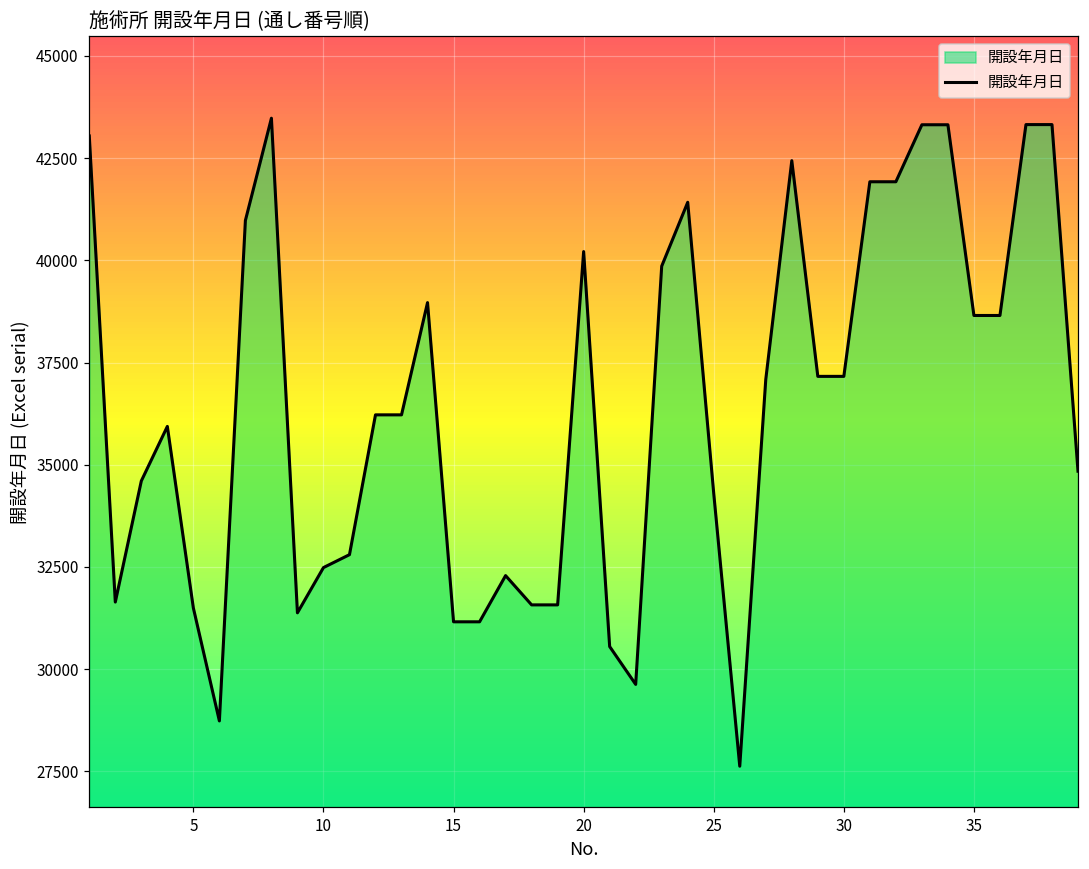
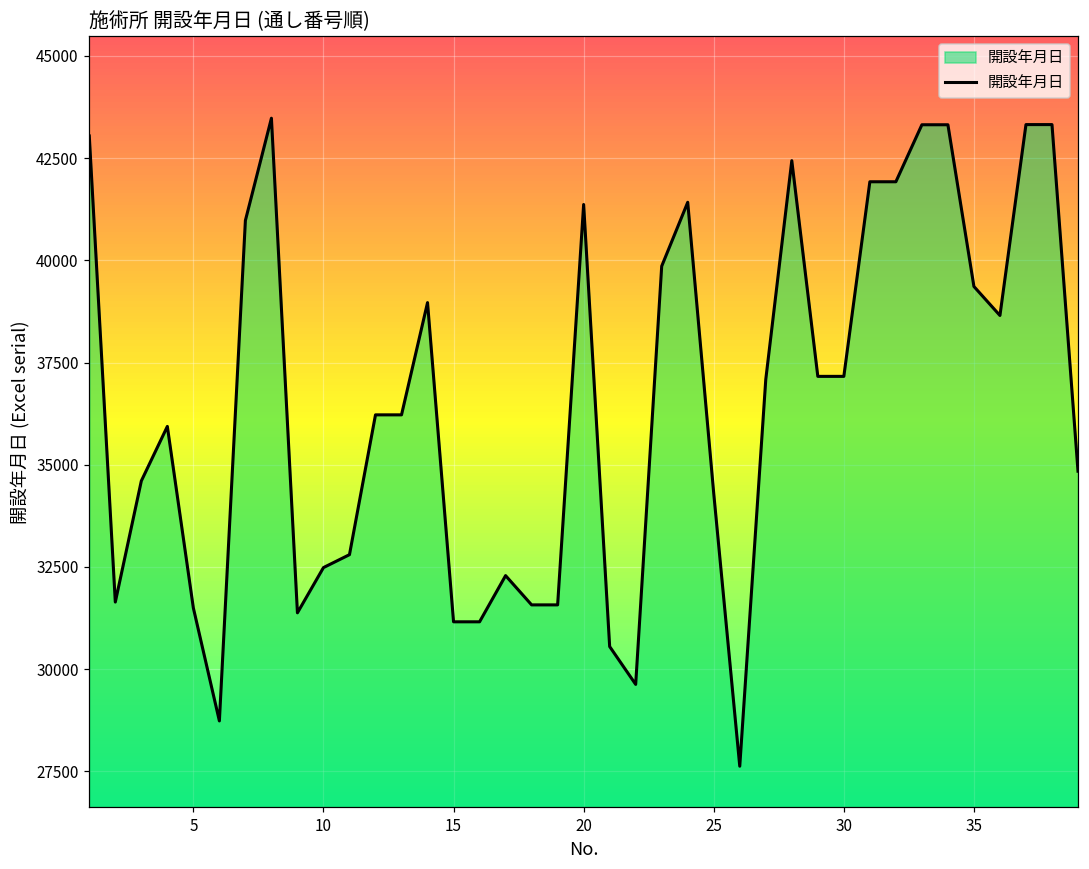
  {
    "5": 31500,
    "10": 32500,
    "15": 31200,
-   "20": 40200,
+   "20": 41400,
    "25": 34300,
    "30": 37200,
-   "35": 38700
+   "35": 39400
  }
